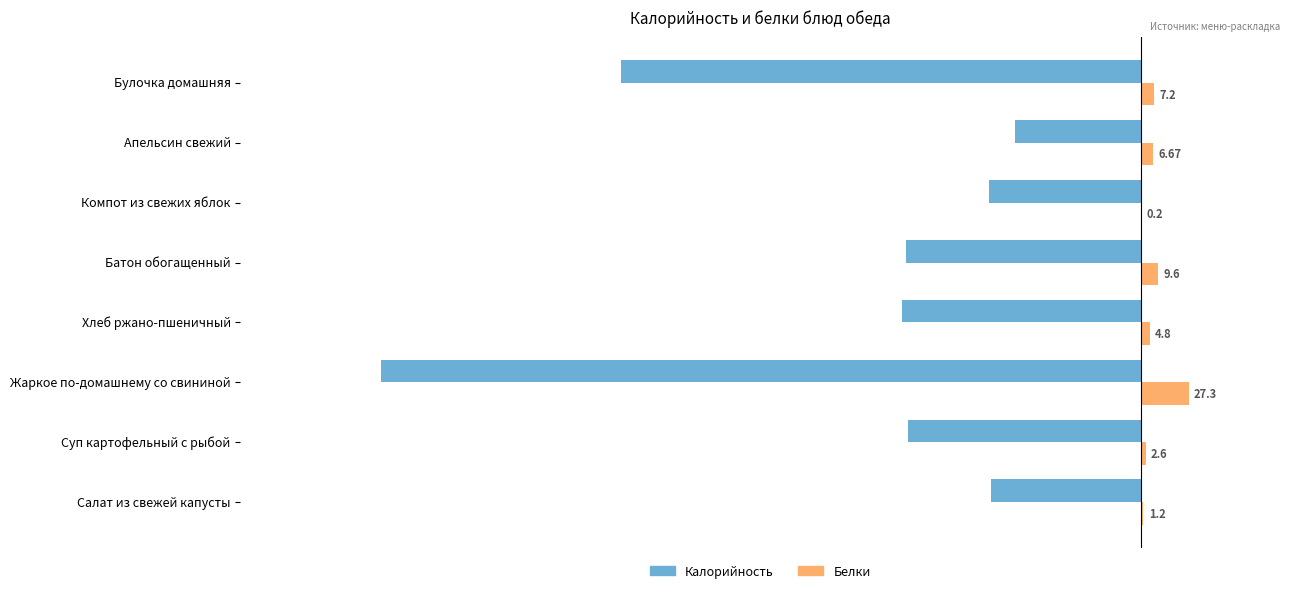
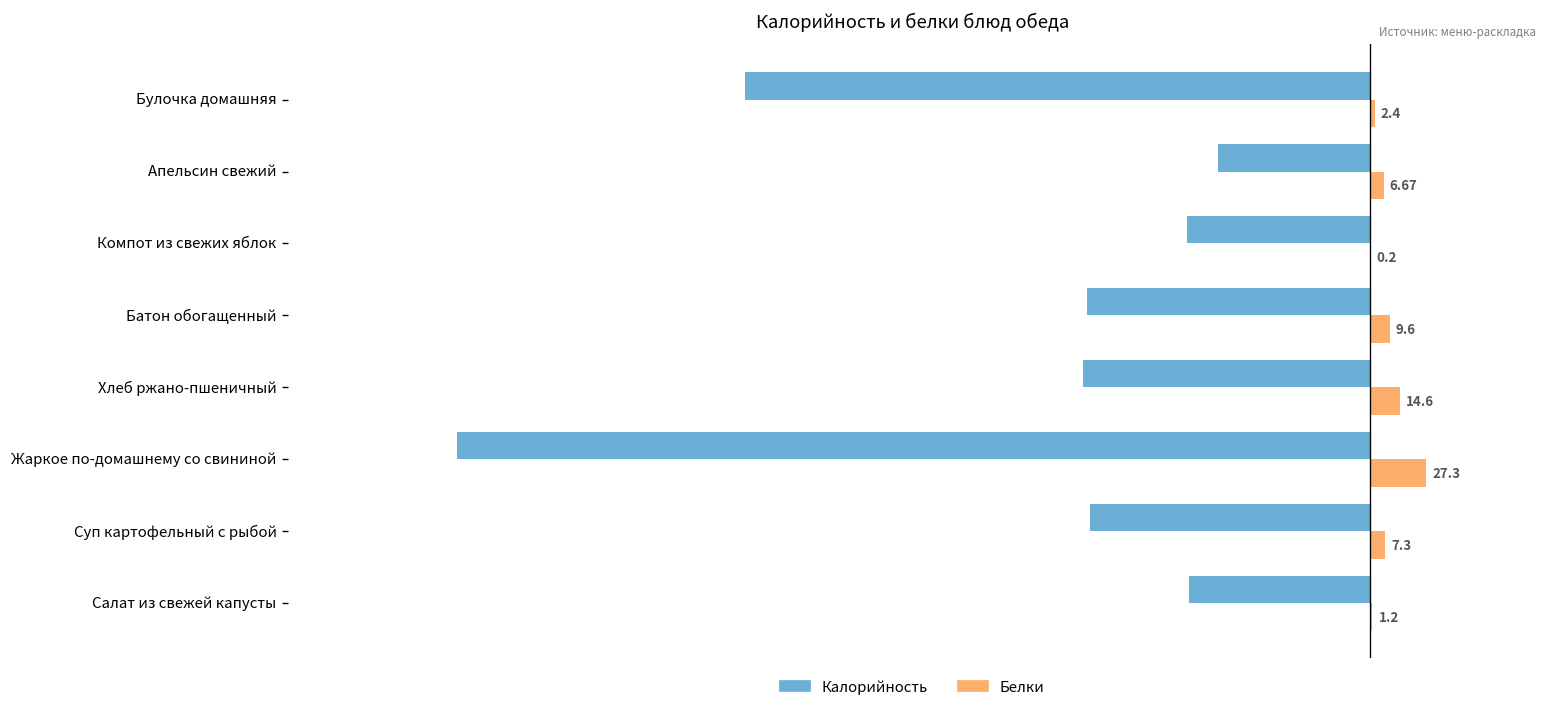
  {
    "Белки": {
-     "Булочка домашняя": 7.2,
+     "Булочка домашняя": 2.4,
      "Апельсин свежий": 6.67,
      "Компот из свежих яблок": 0.2,
      "Батон обогащенный": 9.6,
-     "Хлеб ржано-пшеничный": 4.8,
+     "Хлеб ржано-пшеничный": 14.6,
      "Жаркое по-домашнему со свининой": 27.3,
-     "Суп картофельный с рыбой": 2.6,
+     "Суп картофельный с рыбой": 7.3,
      "Салат из свежей капусты": 1.2
    }
  }
